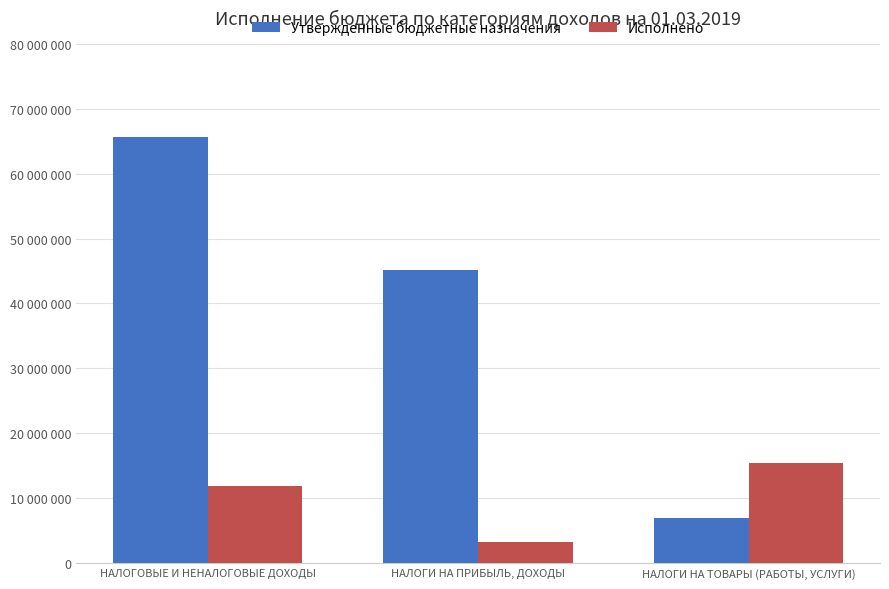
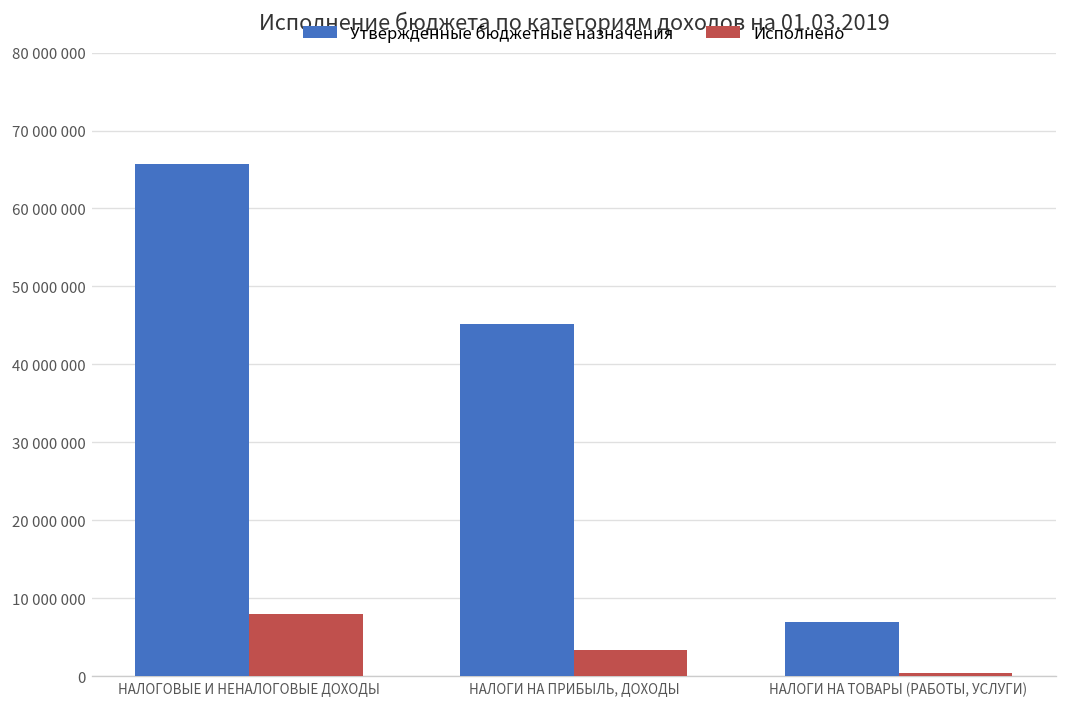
  {
    "Утвержденные бюджетные назначения": {
      "НАЛОГОВЫЕ И НЕНАЛОГОВЫЕ ДОХОДЫ": 66000000,
      "НАЛОГИ НА ПРИБЫЛЬ, ДОХОДЫ": 45000000,
      "НАЛОГИ НА ТОВАРЫ (РАБОТЫ, УСЛУГИ)": 7000000
    },
    "Исполнено": {
-     "НАЛОГОВЫЕ И НЕНАЛОГОВЫЕ ДОХОДЫ": 12000000,
+     "НАЛОГОВЫЕ И НЕНАЛОГОВЫЕ ДОХОДЫ": 8000000,
      "НАЛОГИ НА ПРИБЫЛЬ, ДОХОДЫ": 3000000,
-     "НАЛОГИ НА ТОВАРЫ (РАБОТЫ, УСЛУГИ)": 15000000
+     "НАЛОГИ НА ТОВАРЫ (РАБОТЫ, УСЛУГИ)": 0
    }
  }
